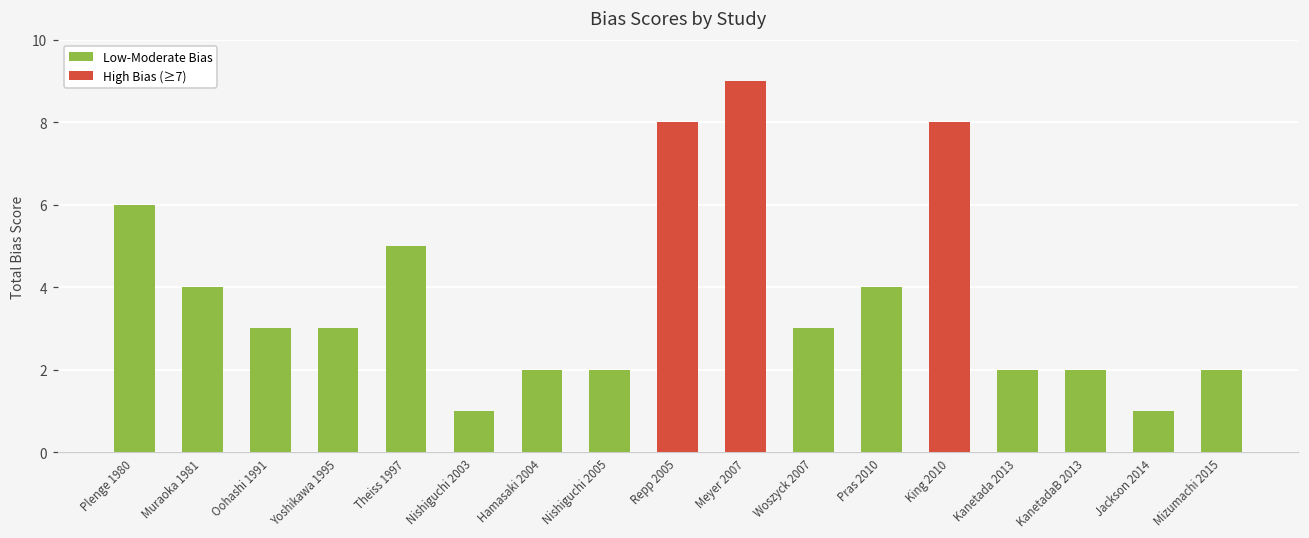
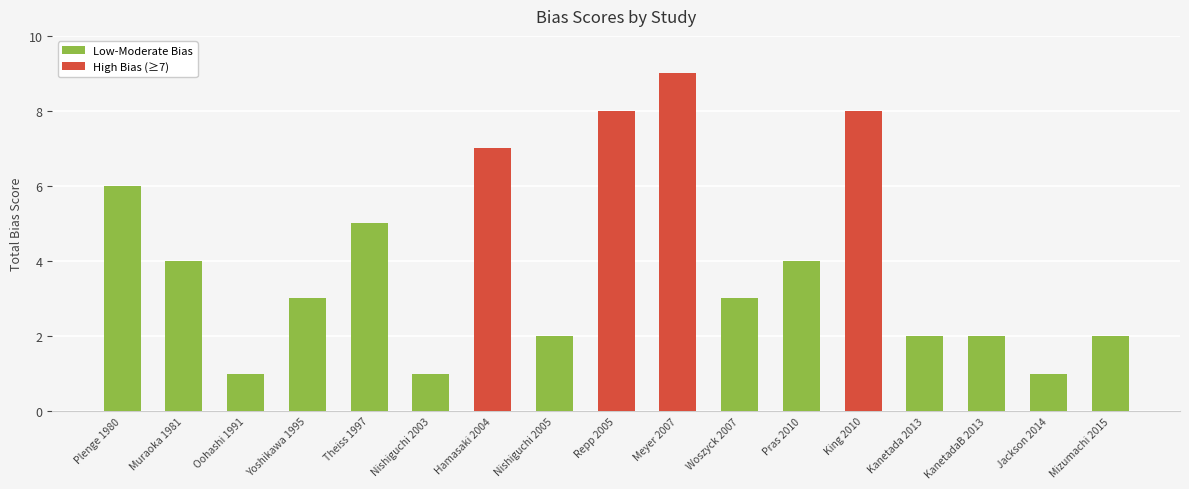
  {
    "Plenge 1980": 6,
    "Muraoka 1981": 4,
-   "Oohashi 1991": 3,
+   "Oohashi 1991": 1,
    "Yoshikawa 1995": 3,
    "Theiss 1997": 5,
    "Nishiguchi 2003": 1,
-   "Hamasaki 2004": 2,
+   "Hamasaki 2004": 7,
    "Nishiguchi 2005": 2,
    "Repp 2005": 8,
    "Meyer 2007": 9,
    "Woszyck 2007": 3,
    "Pras 2010": 4,
    "King 2010": 8,
    "Kanetada 2013": 2,
    "KanetadaB 2013": 2,
    "Jackson 2014": 1,
    "Mizumachi 2015": 2
  }
